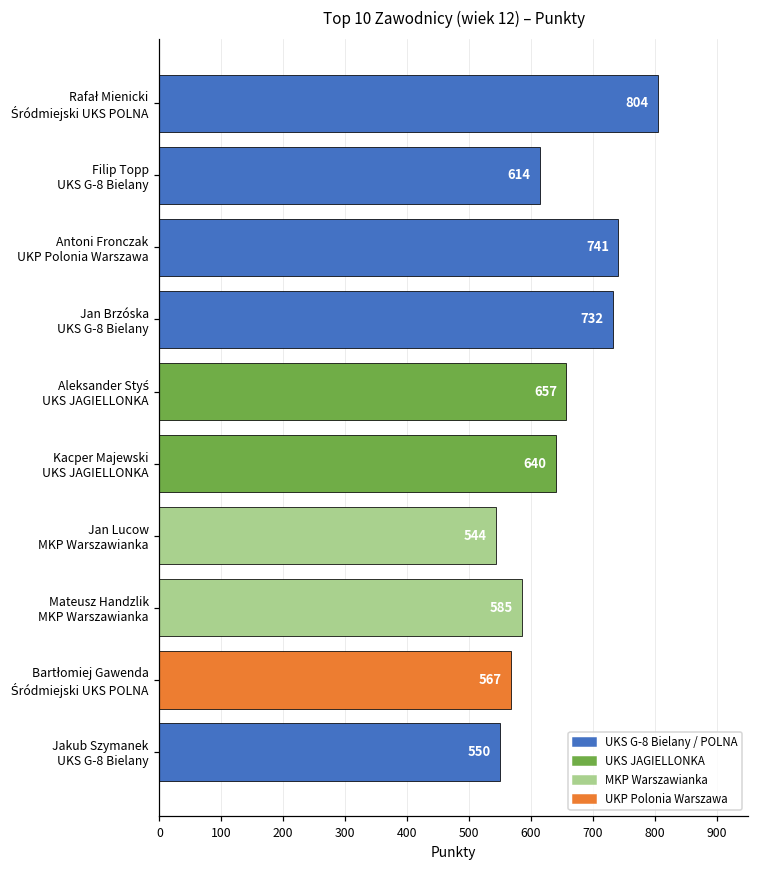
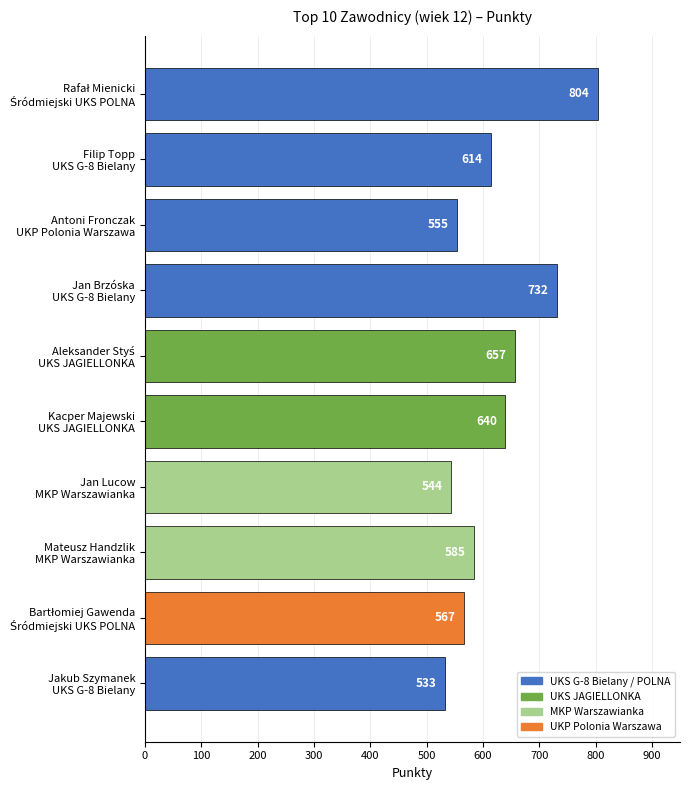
  {
    "Rafał Mienicki Śródmiejski UKS POLNA": 804,
    "Filip Topp UKS G-8 Bielany": 614,
-   "Antoni Fronczak UKP Polonia Warszawa": 741,
+   "Antoni Fronczak UKP Polonia Warszawa": 555,
    "Jan Brzóska UKS G-8 Bielany": 732,
    "Aleksander Styś UKS JAGIELLONKA": 657,
    "Kacper Majewski UKS JAGIELLONKA": 640,
    "Jan Lucow MKP Warszawianka": 544,
    "Mateusz Handzlik MKP Warszawianka": 585,
    "Bartłomiej Gawenda Śródmiejski UKS POLNA": 567,
-   "Jakub Szymanek UKS G-8 Bielany": 550
+   "Jakub Szymanek UKS G-8 Bielany": 533
  }
